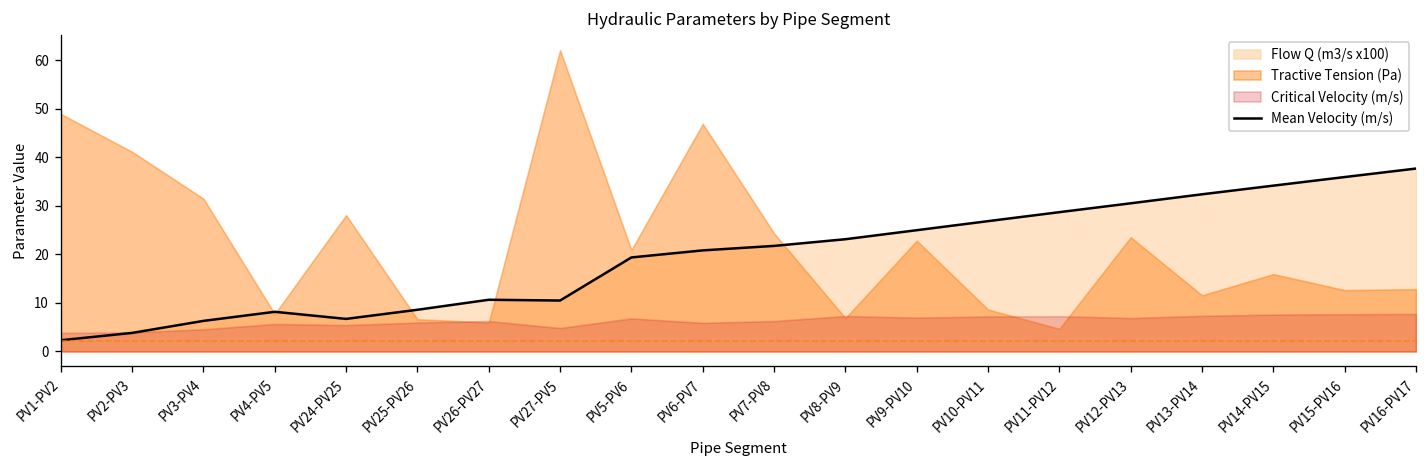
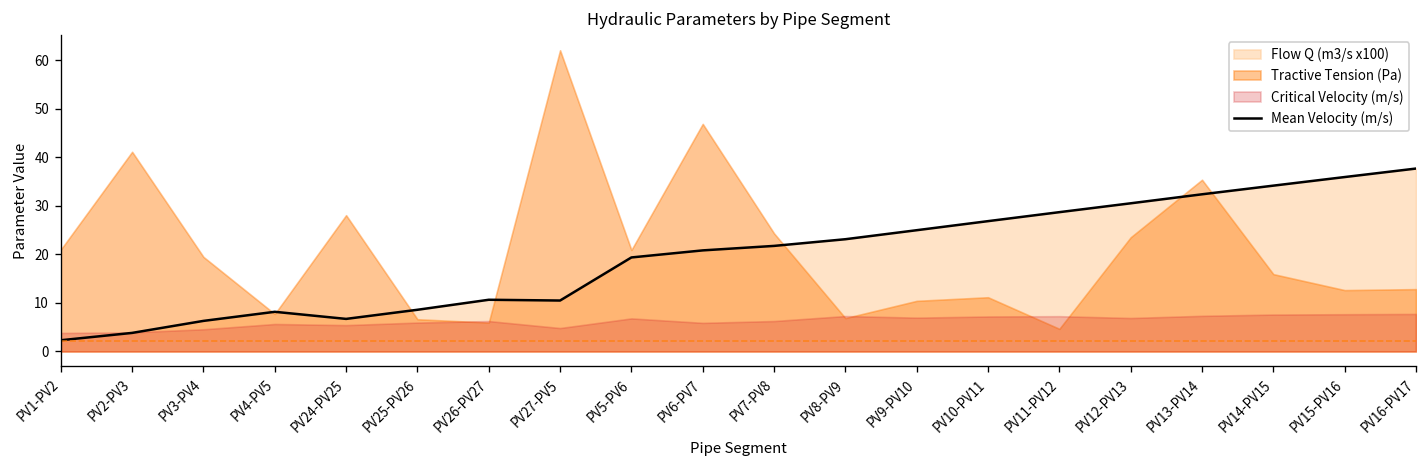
  {
    "Tractive Tension (Pa)": {
-     "PV1-PV2": 49,
+     "PV1-PV2": 21,
      "PV2-PV3": 41,
-     "PV3-PV4": 31,
+     "PV3-PV4": 19,
      "PV24-PV25": 28,
      "PV25-PV26": 7,
      "PV27-PV5": 62,
      "PV5-PV6": 21,
      "PV6-PV7": 47,
      "PV7-PV8": 24,
-     "PV9-PV10": 23,
-     "PV10-PV11": 9,
+     "PV9-PV10": 10,
+     "PV10-PV11": 11,
      "PV11-PV12": 5,
      "PV12-PV13": 24,
-     "PV13-PV14": 12,
+     "PV13-PV14": 35,
      "PV14-PV15": 16,
      "PV15-PV16": 13,
      "PV16-PV17": 13
    }
  }
